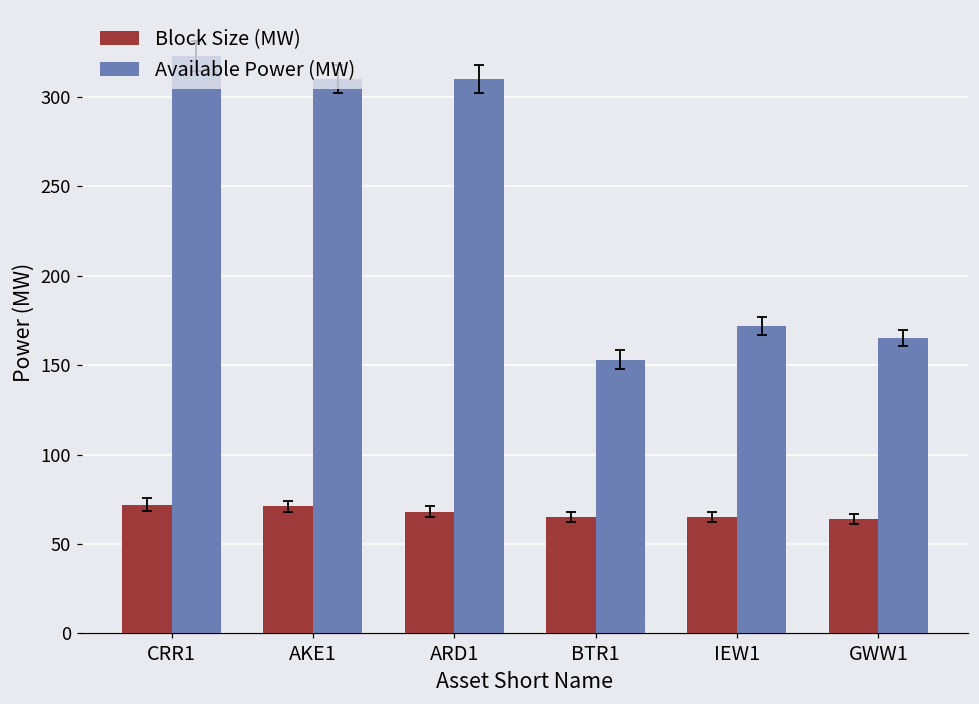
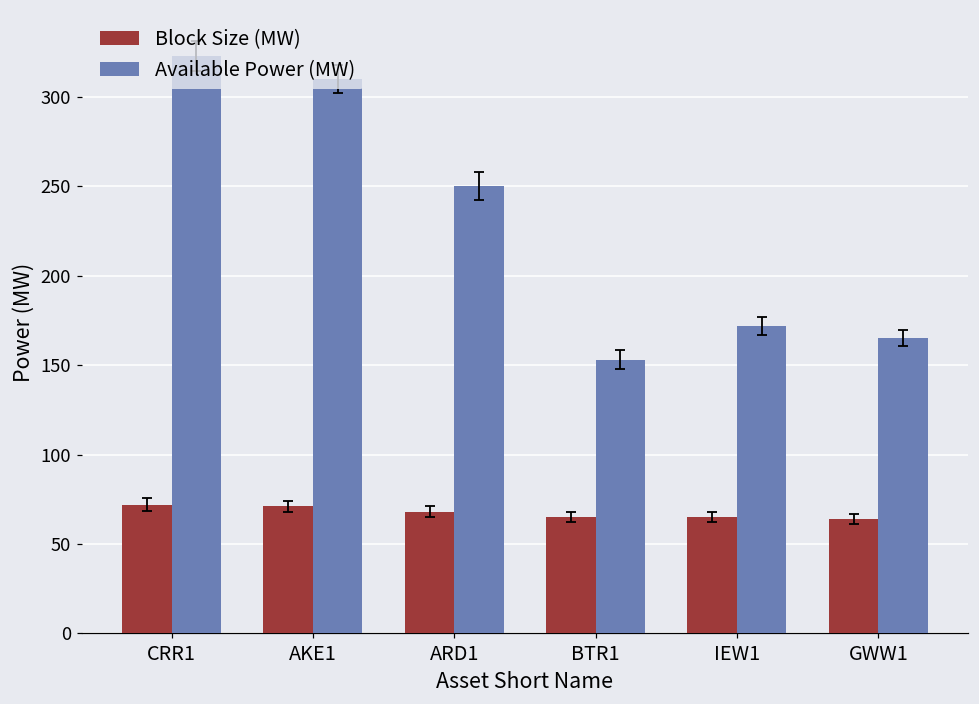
  {
    "Block Size (MW)": {
      "CRR1": 72,
      "AKE1": 71,
      "ARD1": 68,
      "BTR1": 65,
      "IEW1": 65,
      "GWW1": 64
    },
    "Available Power (MW)": {
-     "ARD1": 310,
+     "ARD1": 250,
      "BTR1": 153,
      "IEW1": 172,
      "GWW1": 165
    }
  }
